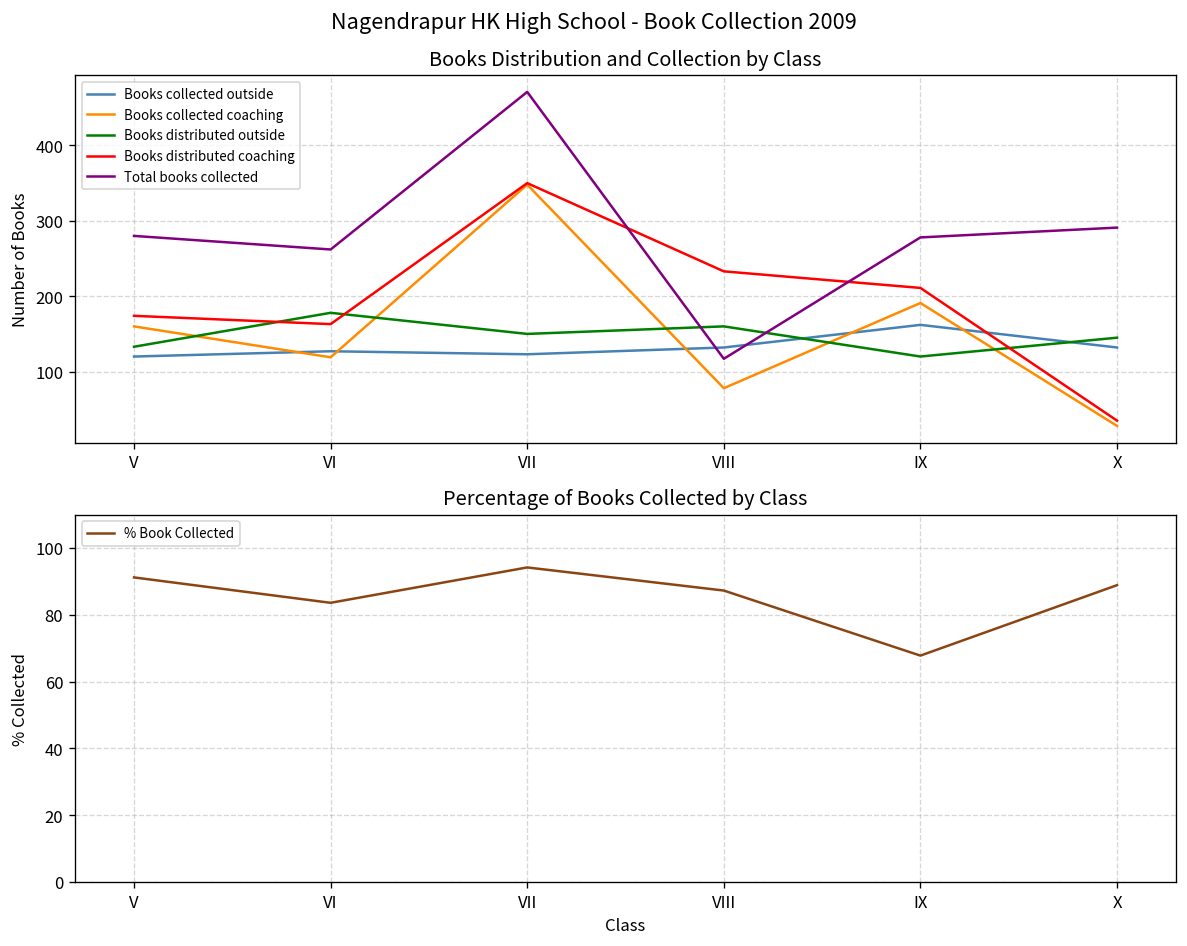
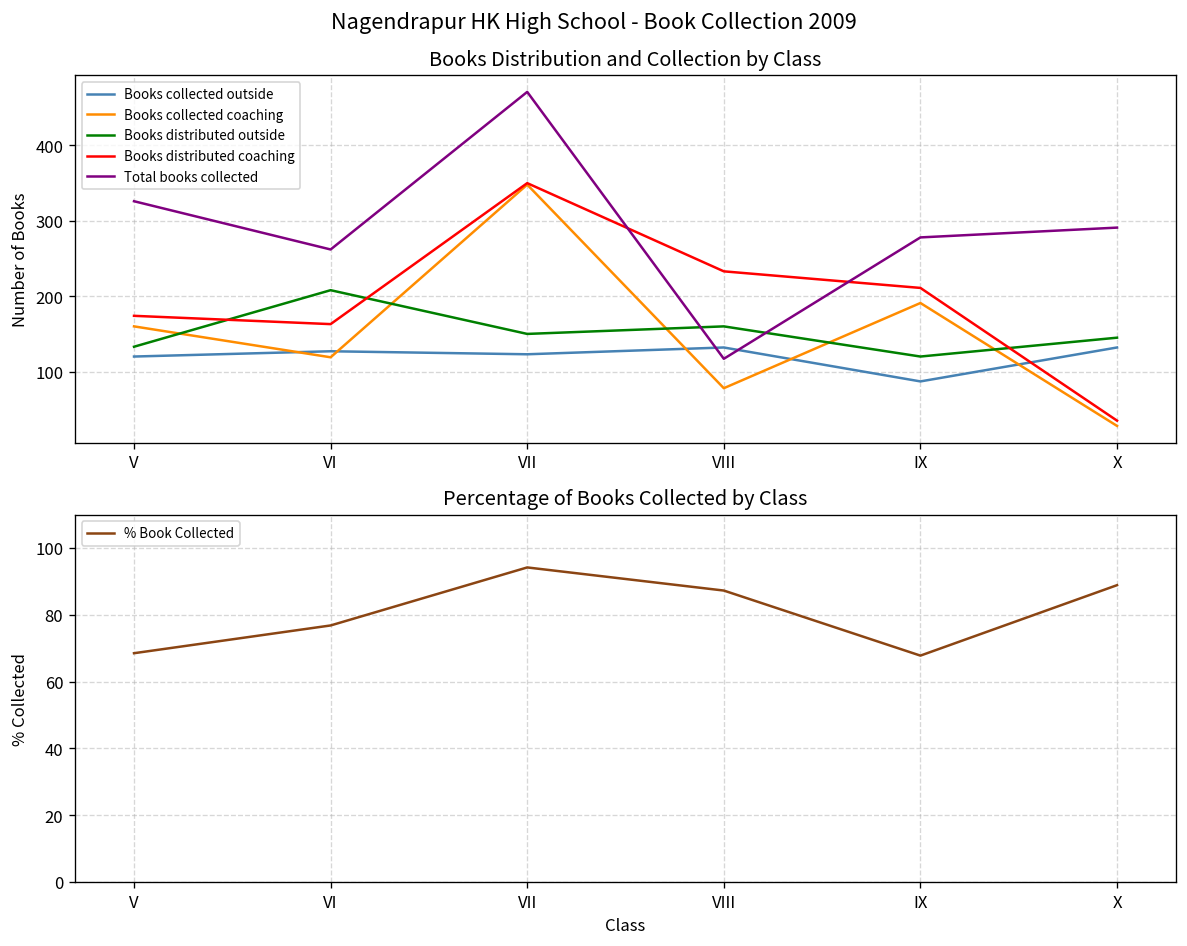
  {
    "Books Distribution and Collection by Class": {
      "Books collected outside": {
        "V": 120,
        "VI": 130,
        "VII": 120,
        "VIII": 130,
-       "IX": 160,
+       "IX": 90,
        "X": 130
      },
      "Books collected coaching": {
        "V": 160,
        "VI": 120,
        "VIII": 80,
        "IX": 190,
        "X": 30
      },
      "Books distributed outside": {
        "V": 130,
-       "VI": 180,
+       "VI": 210,
        "VII": 150,
        "VIII": 160,
        "IX": 120,
        "X": 150
      },
      "Books distributed coaching": {
        "V": 170,
        "VI": 160,
        "VIII": 230,
        "IX": 210,
        "X": 40
      },
      "Total books collected": {
-       "V": 280,
+       "V": 330,
        "VI": 260,
        "VII": 470,
        "VIII": 120,
        "IX": 280,
        "X": 290
      }
    },
    "Percentage of Books Collected by Class": {
-     "V": 91,
-     "VI": 84,
+     "V": 69,
+     "VI": 77,
      "VII": 94,
      "VIII": 87,
      "IX": 68,
      "X": 89
    }
  }
